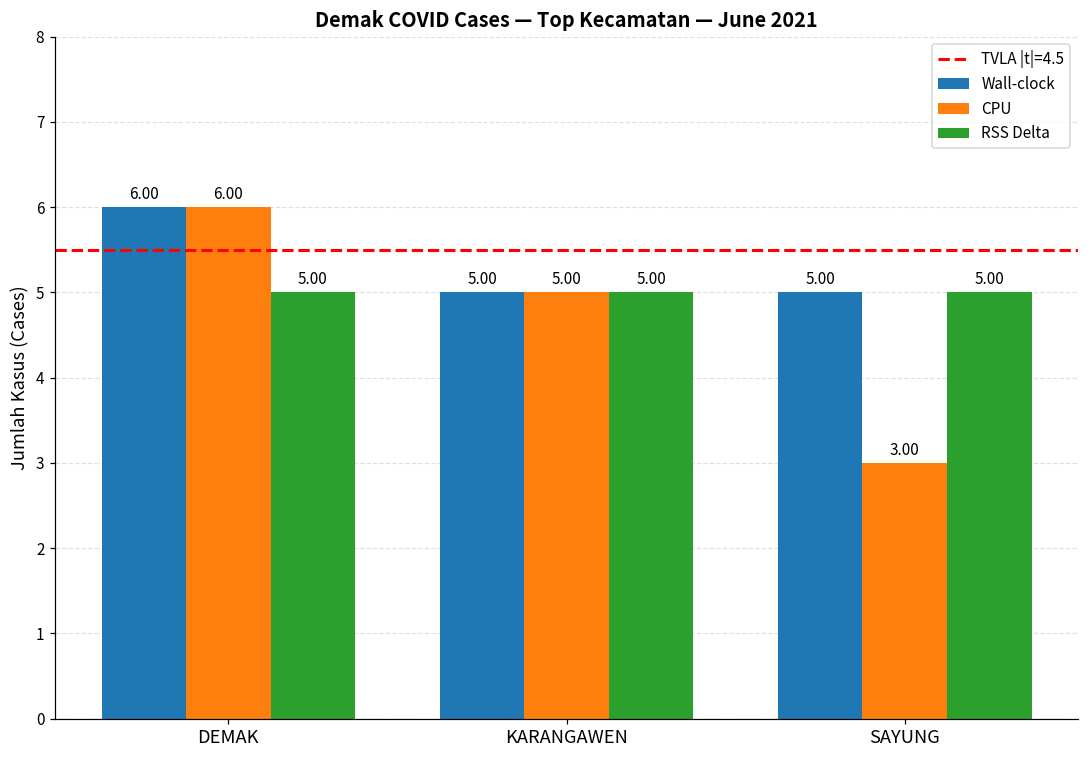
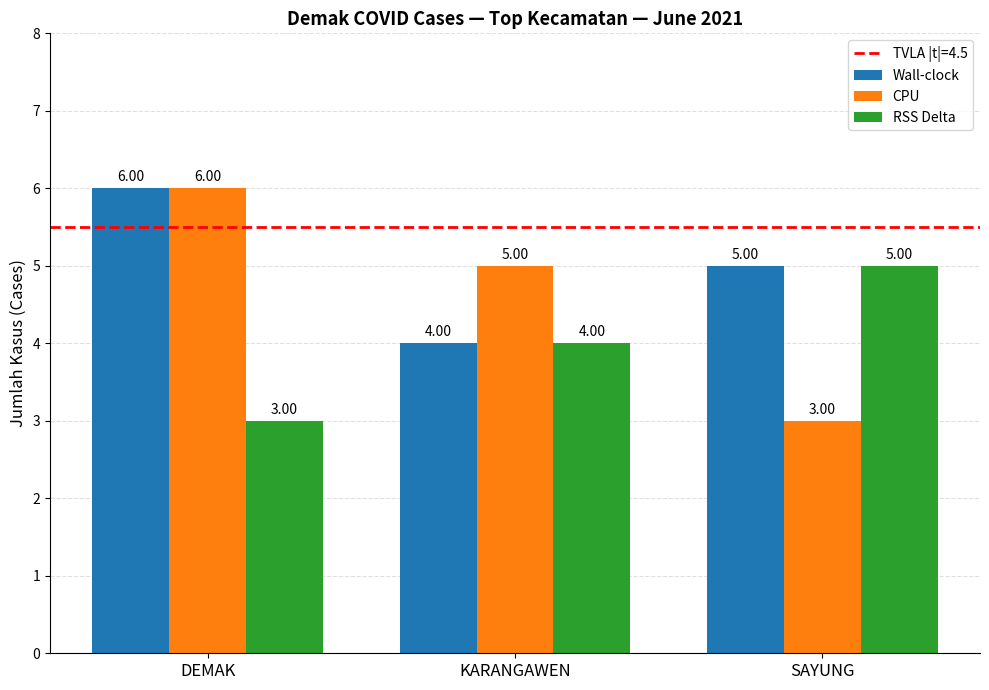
  {
    "Wall-clock": {
      "DEMAK": 6.00,
-     "KARANGAWEN": 5.00,
+     "KARANGAWEN": 4.00,
      "SAYUNG": 5.00
    },
    "CPU": {
      "DEMAK": 6.00,
      "KARANGAWEN": 5.00,
      "SAYUNG": 3.00
    },
    "RSS Delta": {
-     "DEMAK": 5.00,
-     "KARANGAWEN": 5.00,
+     "DEMAK": 3.00,
+     "KARANGAWEN": 4.00,
      "SAYUNG": 5.00
    }
  }
